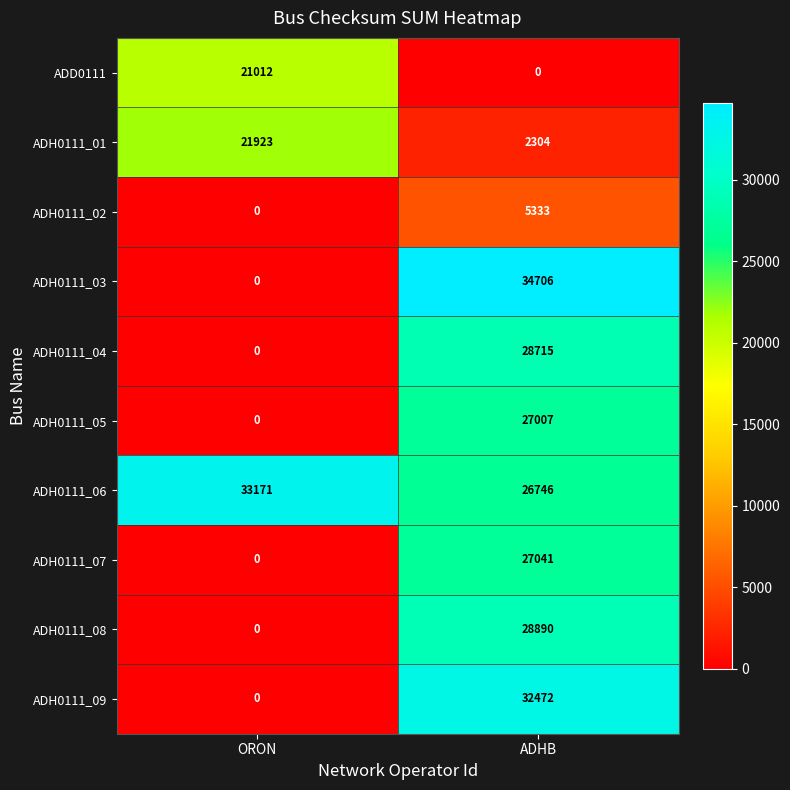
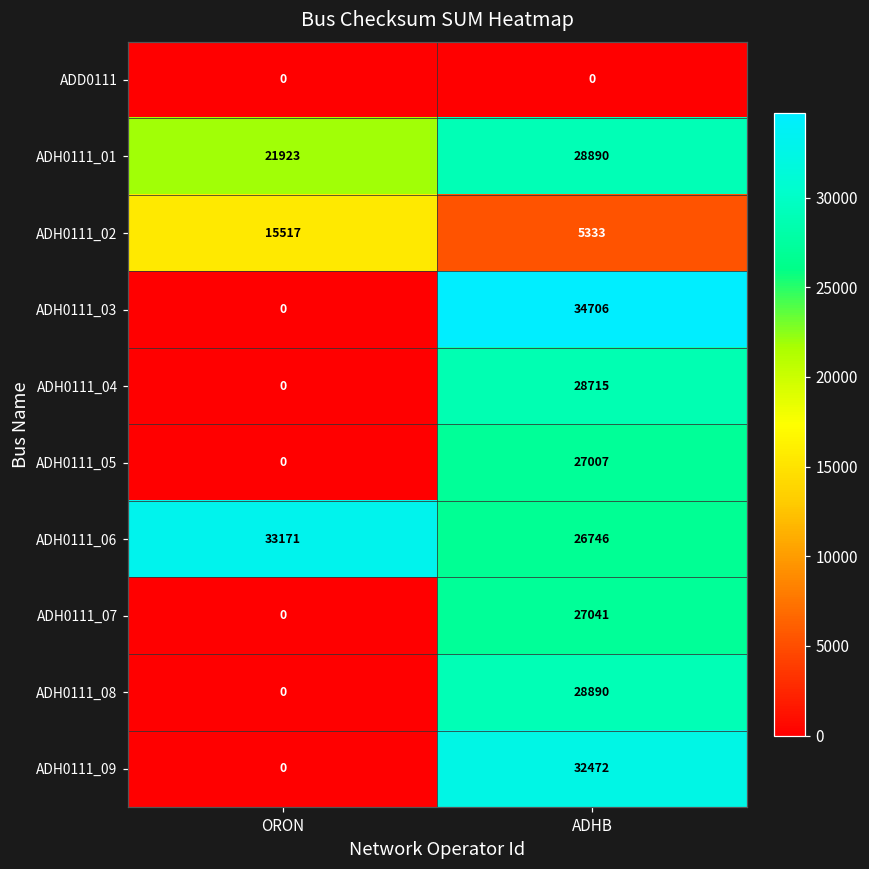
  {
    "ADD0111": {
-     "ORON": 21012,
+     "ORON": 0,
      "ADHB": 0
    },
    "ADH0111_01": {
      "ORON": 21923,
-     "ADHB": 2304
+     "ADHB": 28890
    },
    "ADH0111_02": {
-     "ORON": 0,
+     "ORON": 15517,
      "ADHB": 5333
    },
    "ADH0111_03": {
      "ORON": 0,
      "ADHB": 34706
    },
    "ADH0111_04": {
      "ORON": 0,
      "ADHB": 28715
    },
    "ADH0111_05": {
      "ORON": 0,
      "ADHB": 27007
    },
    "ADH0111_06": {
      "ORON": 33171,
      "ADHB": 26746
    },
    "ADH0111_07": {
      "ORON": 0,
      "ADHB": 27041
    },
    "ADH0111_08": {
      "ORON": 0,
      "ADHB": 28890
    },
    "ADH0111_09": {
      "ORON": 0,
      "ADHB": 32472
    }
  }
